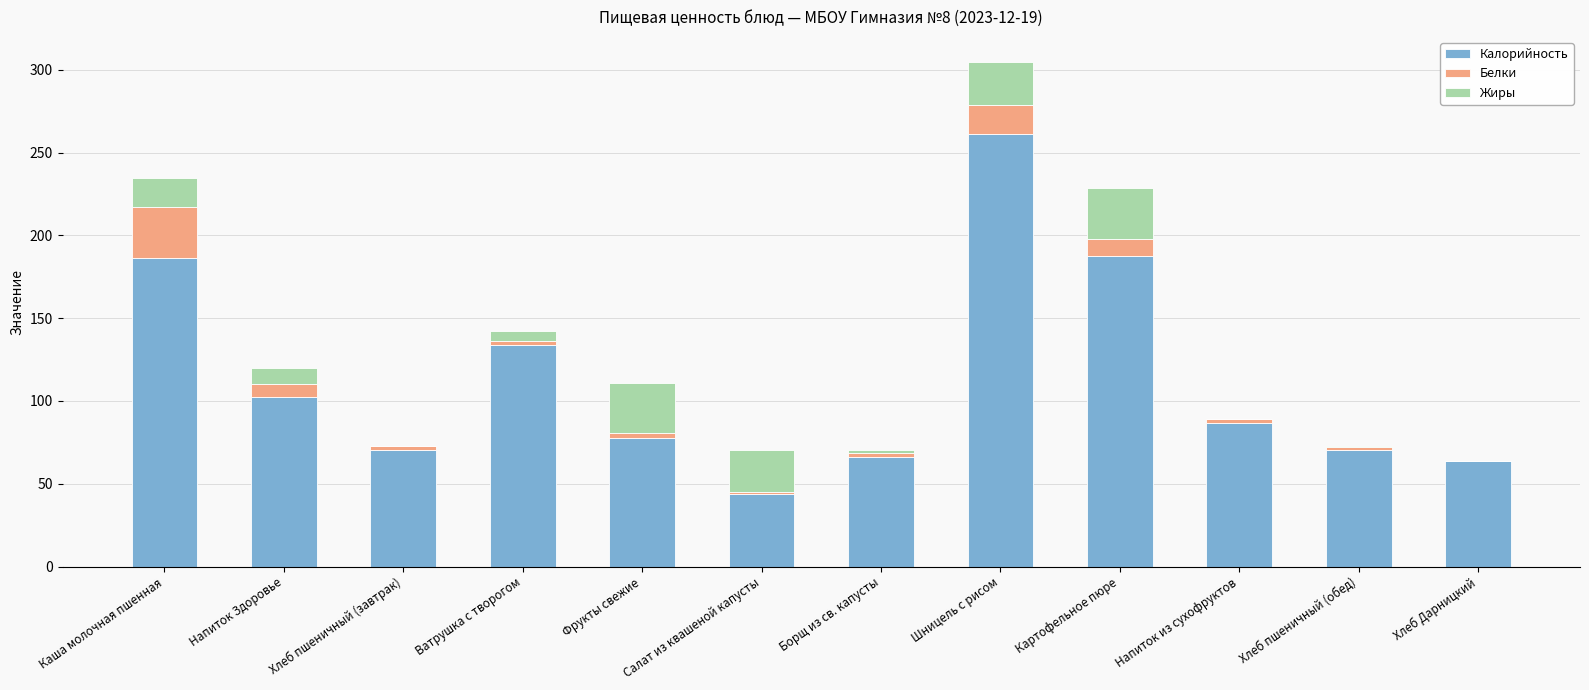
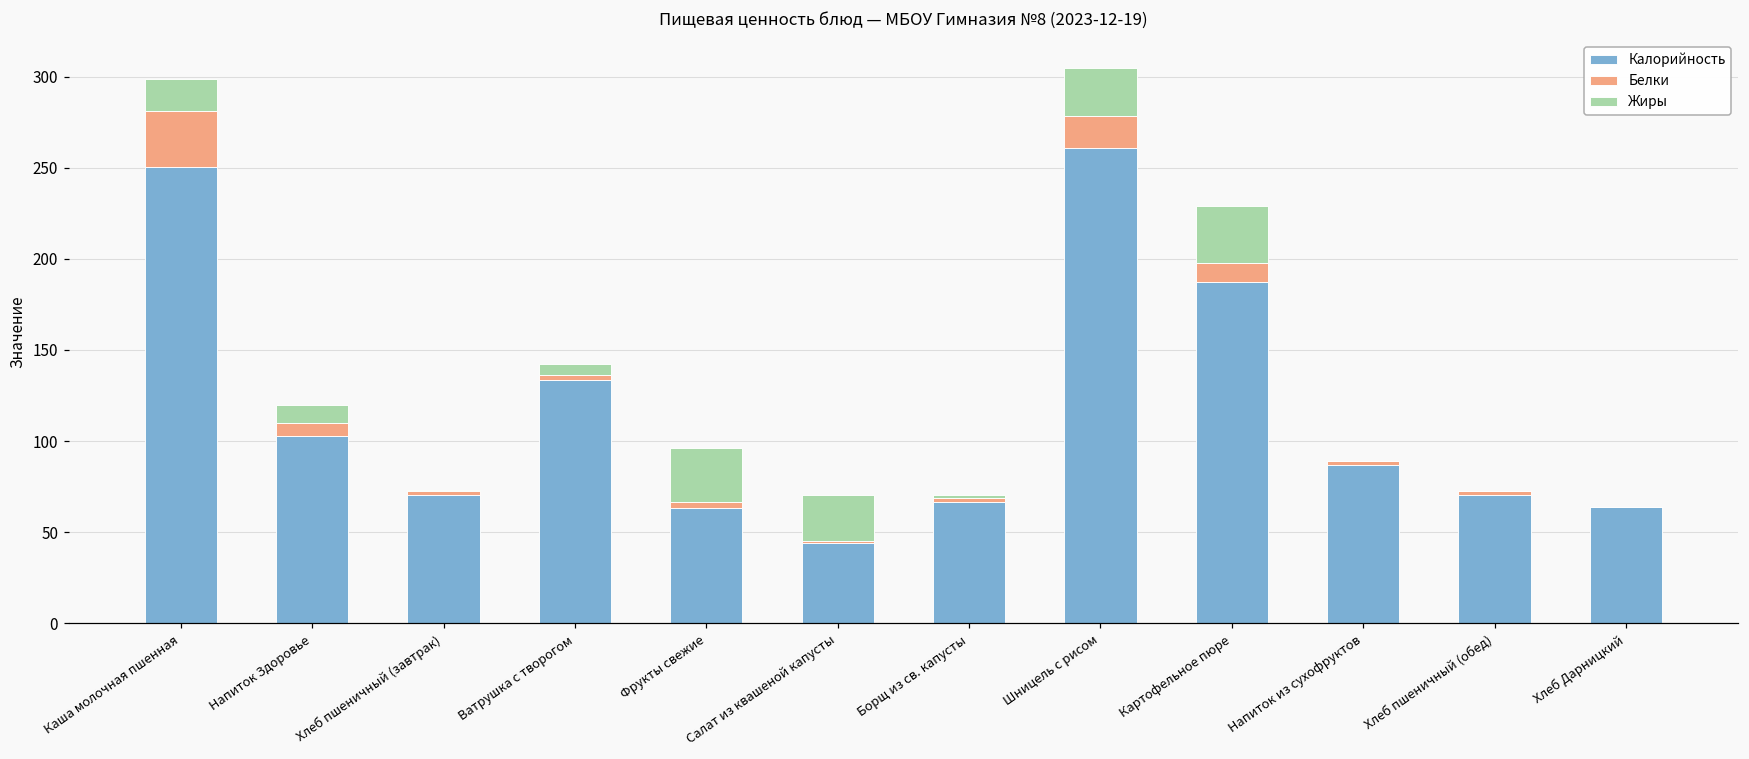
  {
    "Калорийность": {
-     "Каша молочная пшенная": 186,
+     "Каша молочная пшенная": 250,
      "Напиток Здоровье": 103,
      "Хлеб пшеничный (завтрак)": 70,
      "Ватрушка с творогом": 134,
-     "Фрукты свежие": 77,
+     "Фрукты свежие": 63,
      "Салат из квашеной капусты": 44,
      "Борщ из св. капусты": 66,
      "Шницель с рисом": 261,
      "Картофельное пюре": 188,
      "Напиток из сухофруктов": 87,
      "Хлеб пшеничный (обед)": 70,
      "Хлеб Дарницкий": 64
    },
    "Белки": {
      "Каша молочная пшенная": 31,
      "Напиток Здоровье": 8,
      "Хлеб пшеничный (завтрак)": 2,
      "Ватрушка с творогом": 3,
      "Фрукты свежие": 3,
      "Борщ из св. капусты": 2,
      "Шницель с рисом": 18,
      "Картофельное пюре": 11,
      "Напиток из сухофруктов": 2,
      "Хлеб пшеничный (обед)": 2,
      "Хлеб Дарницкий": 0
    },
    "Жиры": {
      "Каша молочная пшенная": 17,
      "Напиток Здоровье": 10,
      "Ватрушка с творогом": 6,
      "Фрукты свежие": 30,
      "Салат из квашеной капусты": 26,
      "Борщ из св. капусты": 2,
      "Шницель с рисом": 26,
      "Картофельное пюре": 31,
      "Хлеб Дарницкий": 0
    }
  }
